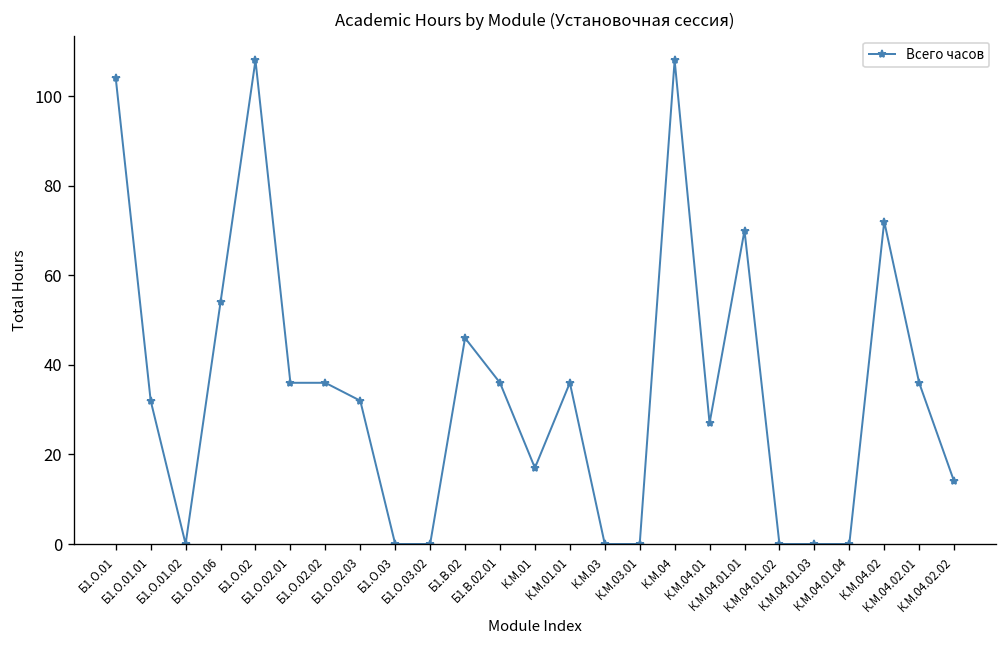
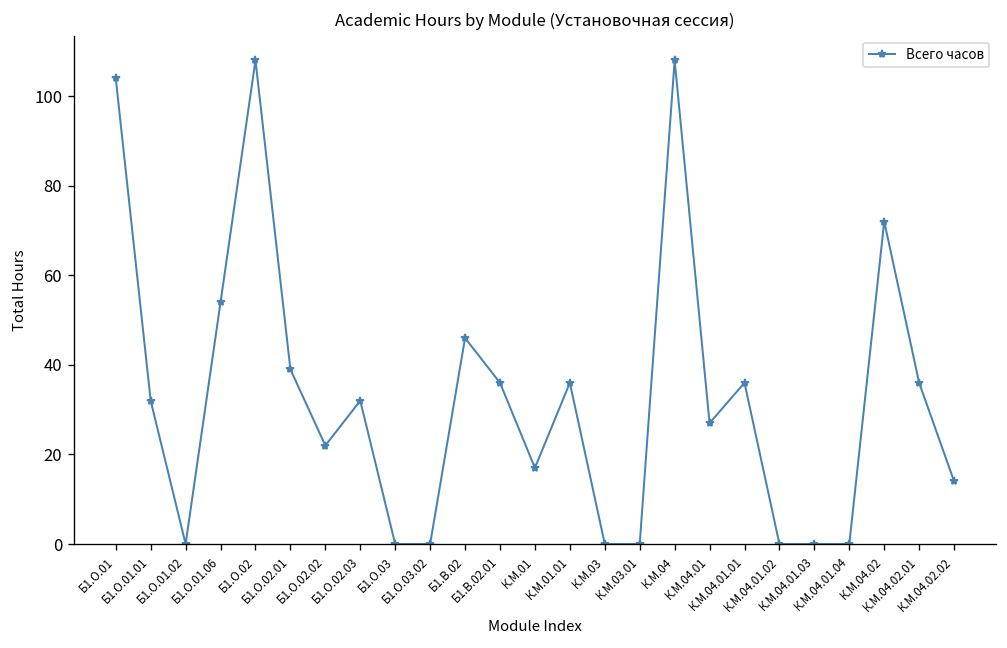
  {
    "Б1.О.01": 104,
    "Б1.О.01.01": 32,
    "Б1.О.01.02": 0,
    "Б1.О.01.06": 54,
    "Б1.О.02": 108,
-   "Б1.О.02.01": 36,
-   "Б1.О.02.02": 36,
+   "Б1.О.02.01": 39,
+   "Б1.О.02.02": 22,
    "Б1.О.02.03": 32,
    "Б1.О.03": 0,
    "Б1.О.03.02": 0,
    "Б1.В.02": 46,
    "Б1.В.02.01": 36,
    "К.М.01": 17,
    "К.М.01.01": 36,
    "К.М.03": 0,
    "К.М.03.01": 0,
    "К.М.04": 108,
    "К.М.04.01": 27,
-   "К.М.04.01.01": 70,
+   "К.М.04.01.01": 36,
    "К.М.04.01.02": 0,
    "К.М.04.01.03": 0,
    "К.М.04.01.04": 0,
    "К.М.04.02": 72,
    "К.М.04.02.01": 36,
    "К.М.04.02.02": 14
  }
